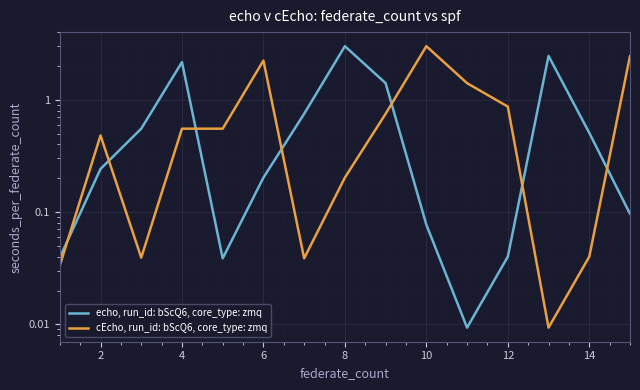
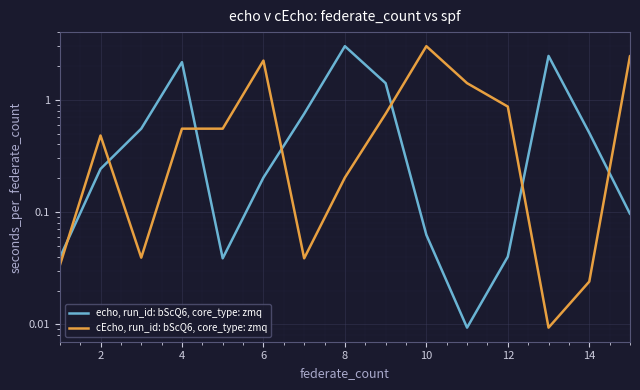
  {
    "echo, run_id: bScQ6, core_type: zmq": {
      "2": 0.24,
      "4": 2.2,
      "6": 0.20,
      "8": 3.0,
-     "10": 0.08,
+     "10": 0.06,
      "12": 0.04,
      "14": 0.5
    },
    "cEcho, run_id: bScQ6, core_type: zmq": {
      "2": 0.48,
      "4": 0.6,
      "6": 2.2,
      "8": 0.20,
      "10": 3.0,
      "12": 0.9,
-     "14": 0.040
+     "14": 0.024
    }
  }
